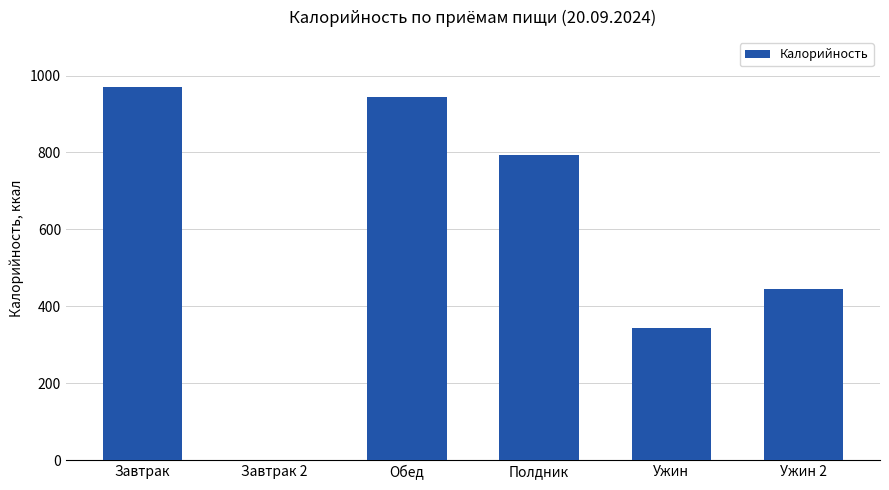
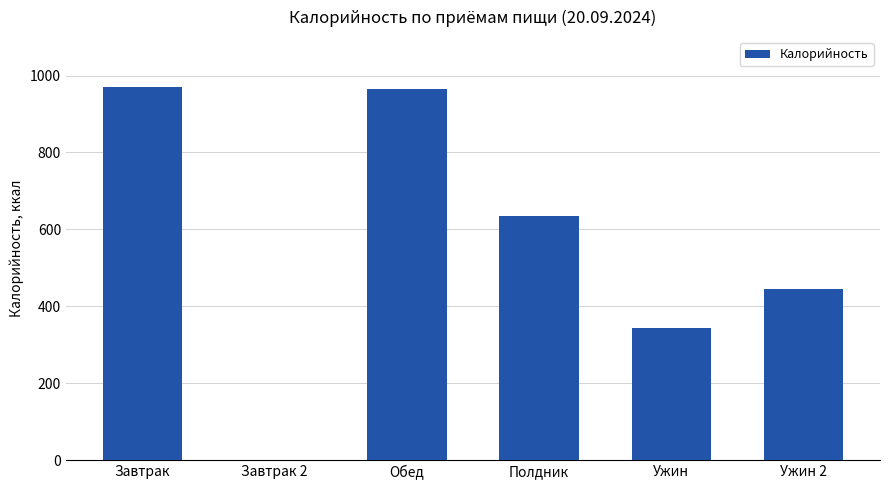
  {
    "Завтрак": 970,
    "Завтрак 2": 0,
-   "Обед": 940,
-   "Полдник": 790,
+   "Обед": 970,
+   "Полдник": 630,
    "Ужин": 340,
    "Ужин 2": 440
  }
